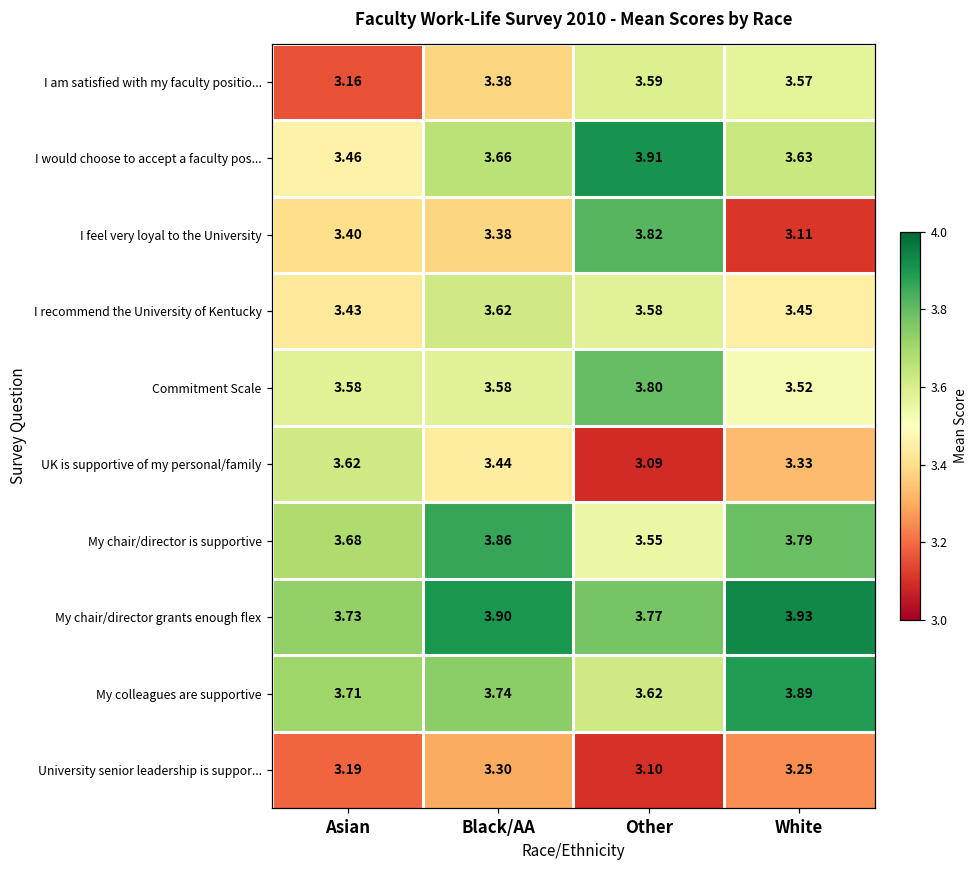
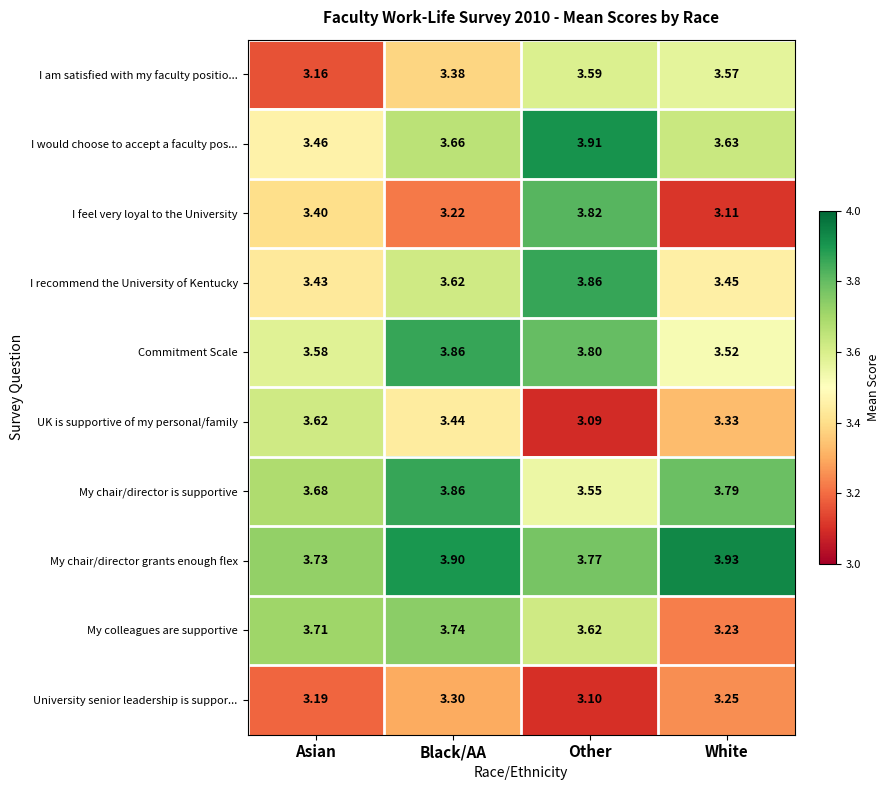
  {
    "I am satisfied with my faculty positio...": {
      "Asian": 3.16,
      "Black/AA": 3.38,
      "Other": 3.59,
      "White": 3.57
    },
    "I would choose to accept a faculty pos...": {
      "Asian": 3.46,
      "Black/AA": 3.66,
      "Other": 3.91,
      "White": 3.63
    },
    "I feel very loyal to the University": {
      "Asian": 3.40,
-     "Black/AA": 3.38,
+     "Black/AA": 3.22,
      "Other": 3.82,
      "White": 3.11
    },
    "I recommend the University of Kentucky": {
      "Asian": 3.43,
      "Black/AA": 3.62,
-     "Other": 3.58,
+     "Other": 3.86,
      "White": 3.45
    },
    "Commitment Scale": {
      "Asian": 3.58,
-     "Black/AA": 3.58,
+     "Black/AA": 3.86,
      "Other": 3.80,
      "White": 3.52
    },
    "UK is supportive of my personal/family": {
      "Asian": 3.62,
      "Black/AA": 3.44,
      "Other": 3.09,
      "White": 3.33
    },
    "My chair/director is supportive": {
      "Asian": 3.68,
      "Black/AA": 3.86,
      "Other": 3.55,
      "White": 3.79
    },
    "My chair/director grants enough flex": {
      "Asian": 3.73,
      "Black/AA": 3.90,
      "Other": 3.77,
      "White": 3.93
    },
    "My colleagues are supportive": {
      "Asian": 3.71,
      "Black/AA": 3.74,
      "Other": 3.62,
-     "White": 3.89
+     "White": 3.23
    },
    "University senior leadership is suppor...": {
      "Asian": 3.19,
      "Black/AA": 3.30,
      "Other": 3.10,
      "White": 3.25
    }
  }
